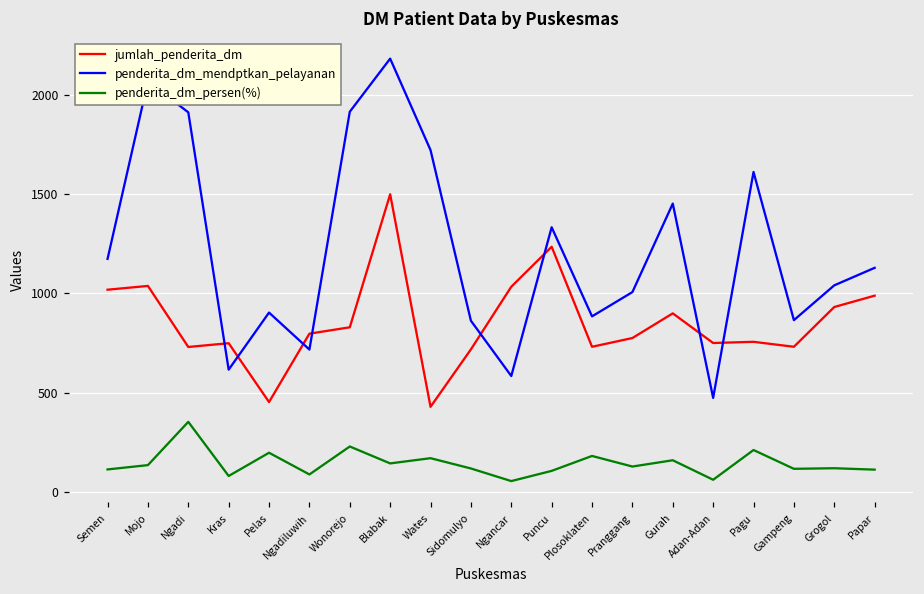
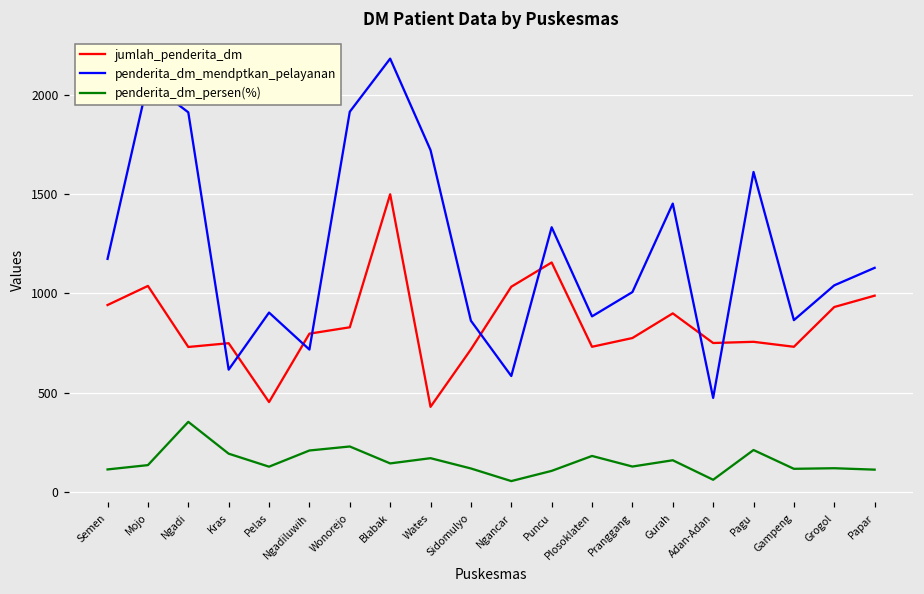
  {
    "jumlah_penderita_dm": {
-     "Semen": 1020,
+     "Semen": 940,
      "Mojo": 1040,
      "Ngadi": 730,
      "Kras": 750,
      "Pelas": 450,
      "Ngadiluwih": 800,
      "Wonorejo": 830,
      "Blabak": 1500,
      "Wates": 430,
      "Sidomulyo": 720,
      "Ngancar": 1030,
-     "Puncu": 1240,
+     "Puncu": 1160,
      "Plosoklaten": 730,
      "Pranggang": 780,
      "Gurah": 900,
      "Adan-Adan": 750,
      "Pagu": 760,
      "Gampeng": 730,
      "Grogol": 930,
      "Papar": 990
    },
    "penderita_dm_mendptkan_pelayanan": {
      "Semen": 1170,
      "Ngadi": 1910,
      "Kras": 620,
      "Pelas": 900,
      "Ngadiluwih": 720,
      "Wonorejo": 1910,
      "Blabak": 2180,
      "Wates": 1720,
      "Sidomulyo": 860,
      "Ngancar": 590,
      "Puncu": 1330,
      "Plosoklaten": 890,
      "Pranggang": 1010,
      "Gurah": 1450,
      "Adan-Adan": 480,
      "Pagu": 1610,
      "Gampeng": 870,
      "Grogol": 1040,
      "Papar": 1130
    },
    "penderita_dm_persen(%)": {
      "Semen": 120,
      "Mojo": 140,
      "Ngadi": 350,
-     "Kras": 80,
-     "Pelas": 200,
-     "Ngadiluwih": 90,
+     "Kras": 190,
+     "Pelas": 130,
+     "Ngadiluwih": 210,
      "Wonorejo": 230,
      "Blabak": 150,
      "Wates": 170,
      "Sidomulyo": 120,
      "Ngancar": 60,
      "Puncu": 110,
      "Plosoklaten": 180,
      "Pranggang": 130,
      "Gurah": 160,
      "Adan-Adan": 60,
      "Pagu": 210,
      "Gampeng": 120,
      "Grogol": 120,
      "Papar": 110
    }
  }
